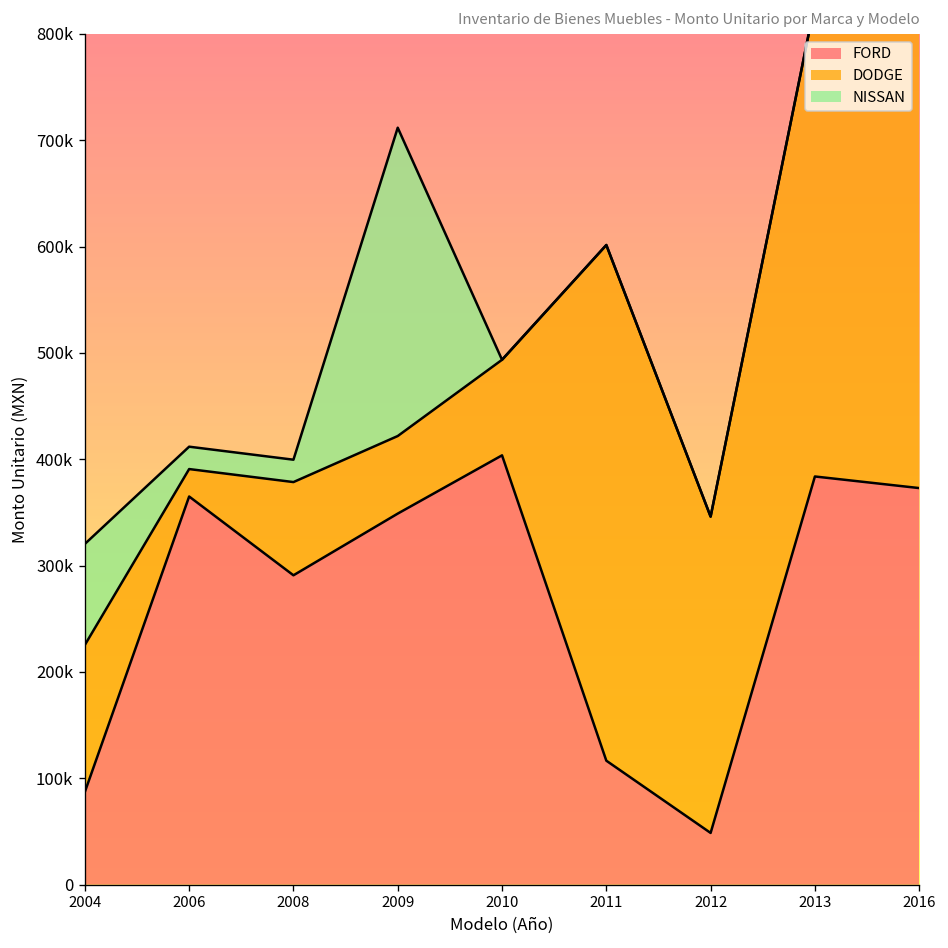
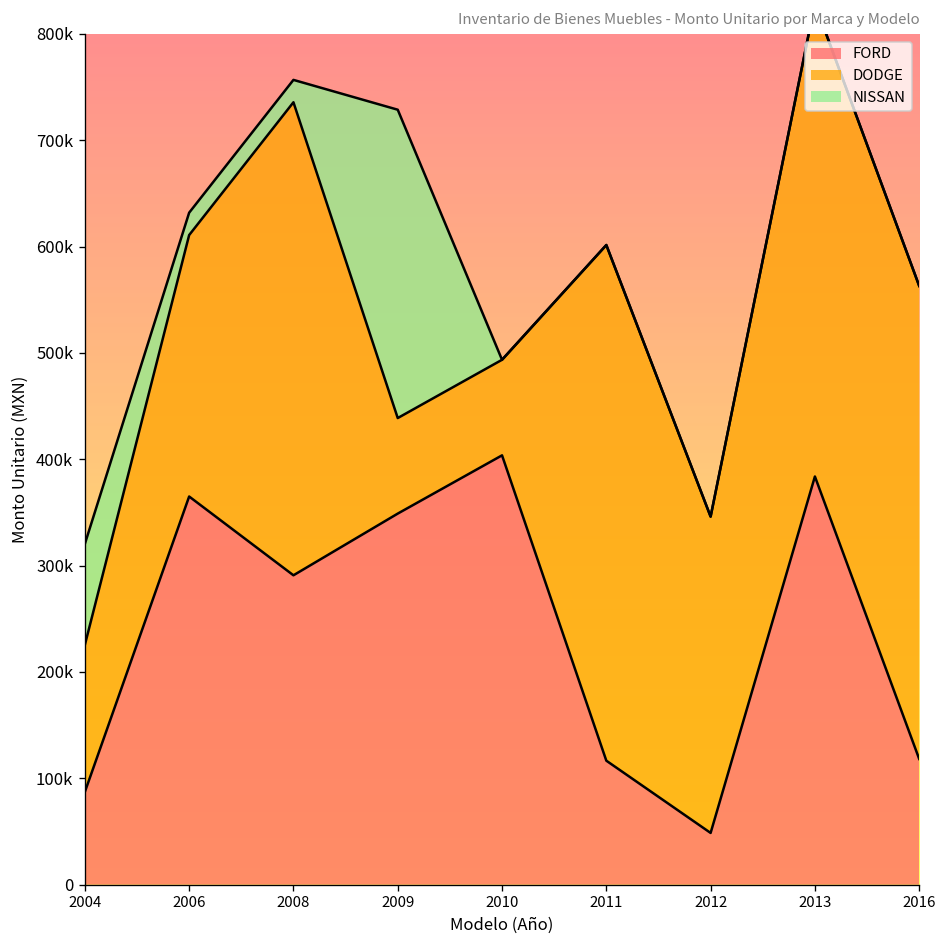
  {
    "FORD": {
      "2004": 90000,
      "2006": 370000,
      "2008": 290000,
      "2009": 350000,
      "2010": 400000,
      "2011": 120000,
      "2012": 50000,
      "2013": 380000,
-     "2016": 370000
+     "2016": 120000
    },
    "DODGE": {
      "2004": 140000,
-     "2006": 30000,
-     "2008": 90000,
-     "2009": 70000
+     "2006": 250000,
+     "2008": 440000,
+     "2009": 90000
    },
    "NISSAN": {
      "2004": 100000,
      "2006": 20000,
      "2008": 20000,
      "2009": 290000
    }
  }
